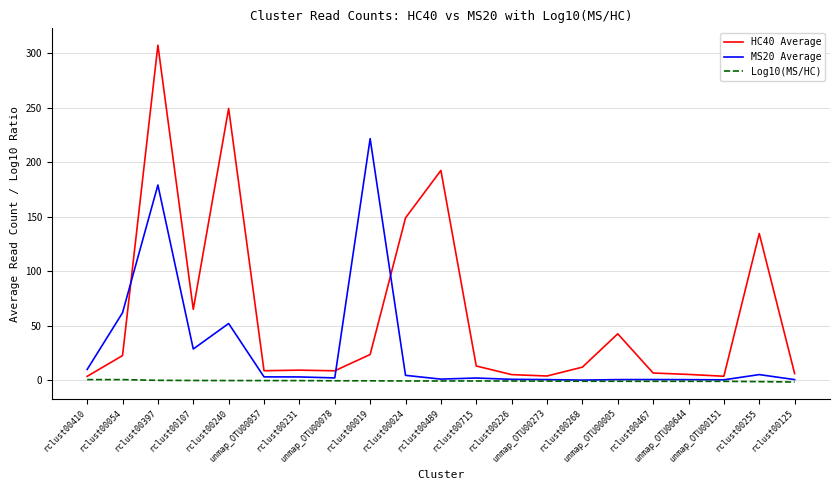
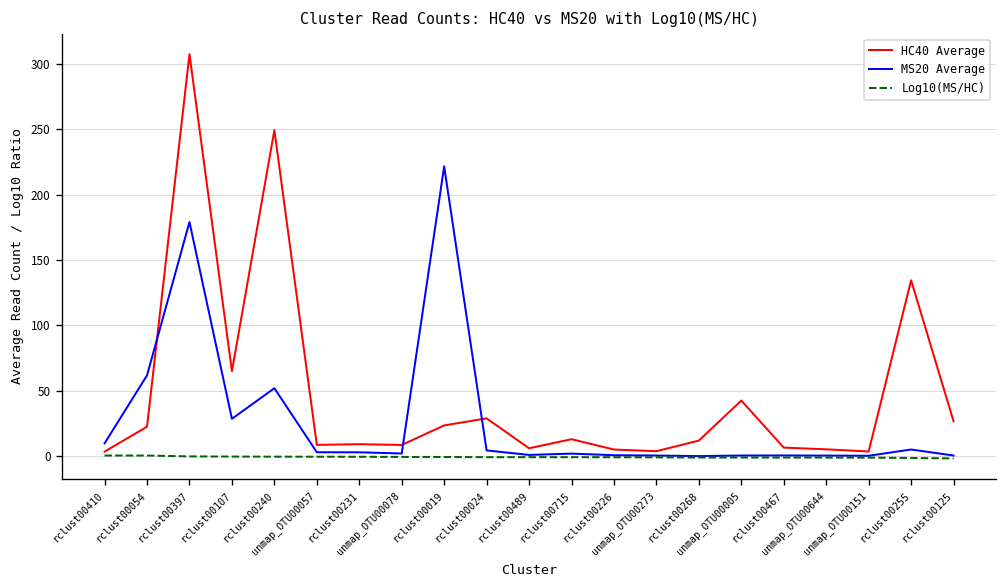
  {
    "HC40 Average": {
      "rclust00410": 3,
      "rclust00054": 23,
      "rclust00397": 308,
      "rclust00107": 65,
      "rclust00240": 249,
      "unmap_OTU00057": 9,
      "rclust00231": 9,
      "unmap_OTU00078": 9,
      "rclust00019": 24,
-     "rclust00024": 149,
-     "rclust00489": 193,
+     "rclust00024": 29,
+     "rclust00489": 6,
      "rclust00715": 13,
      "rclust00226": 5,
      "unmap_OTU00273": 4,
      "rclust00268": 12,
      "unmap_OTU00005": 43,
      "rclust00467": 7,
      "unmap_OTU00644": 5,
      "unmap_OTU00151": 4,
      "rclust00255": 135,
-     "rclust00125": 6
+     "rclust00125": 27
    },
    "MS20 Average": {
      "rclust00410": 10,
      "rclust00054": 62,
      "rclust00397": 179,
      "rclust00107": 29,
      "rclust00240": 52,
      "unmap_OTU00057": 3,
      "rclust00231": 3,
      "unmap_OTU00078": 2,
      "rclust00019": 222,
      "rclust00024": 4,
      "rclust00715": 2,
      "rclust00255": 5
    },
    "Log10(MS/HC)": {
      "rclust00410": 0,
      "rclust00054": 0,
      "rclust00397": 0,
      "rclust00107": 0,
      "rclust00240": 0,
      "unmap_OTU00057": 0,
      "rclust00231": -1,
      "unmap_OTU00078": -1,
      "rclust00019": -1,
      "rclust00024": -1,
      "rclust00715": -1,
      "rclust00255": -1
    }
  }
